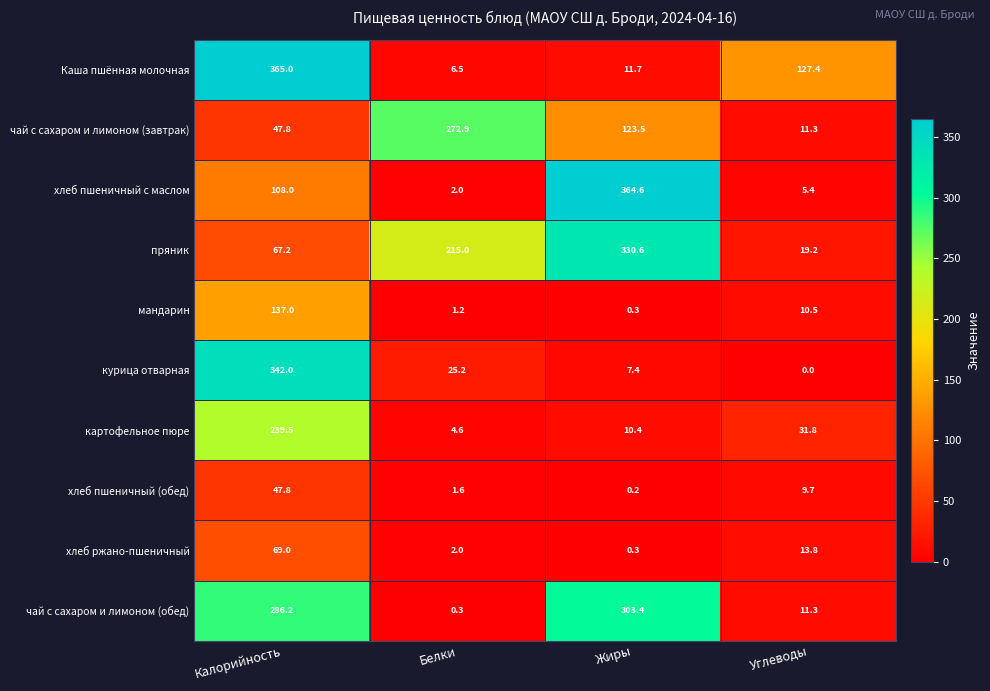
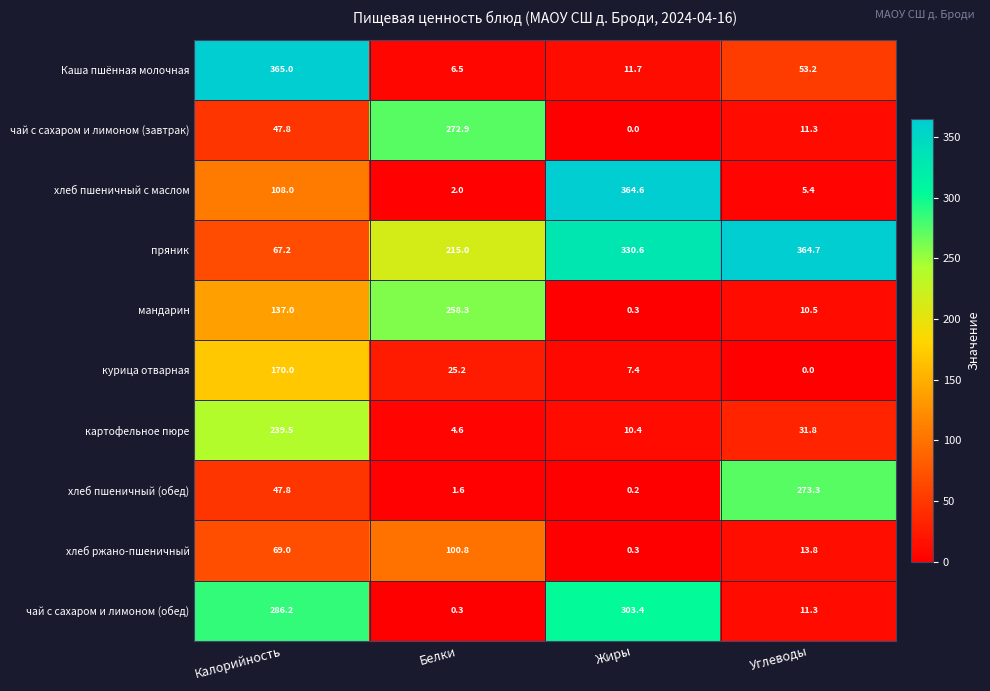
  {
    "Каша пшённая молочная": {
      "Калорийность": 365.0,
      "Белки": 6.5,
      "Жиры": 11.7,
-     "Углеводы": 127.4
+     "Углеводы": 53.2
    },
    "чай с сахаром и лимоном (завтрак)": {
      "Калорийность": 47.8,
      "Белки": 272.9,
-     "Жиры": 123.5,
+     "Жиры": 0.0,
      "Углеводы": 11.3
    },
    "хлеб пшеничный с маслом": {
      "Калорийность": 108.0,
      "Белки": 2.0,
      "Жиры": 364.6,
      "Углеводы": 5.4
    },
    "пряник": {
      "Калорийность": 67.2,
      "Белки": 215.0,
      "Жиры": 330.6,
-     "Углеводы": 19.2
+     "Углеводы": 364.7
    },
    "мандарин": {
      "Калорийность": 137.0,
-     "Белки": 1.2,
+     "Белки": 258.3,
      "Жиры": 0.3,
      "Углеводы": 10.5
    },
    "курица отварная": {
-     "Калорийность": 342.0,
+     "Калорийность": 170.0,
      "Белки": 25.2,
      "Жиры": 7.4,
      "Углеводы": 0.0
    },
    "картофельное пюре": {
      "Калорийность": 239.5,
      "Белки": 4.6,
      "Жиры": 10.4,
      "Углеводы": 31.8
    },
    "хлеб пшеничный (обед)": {
      "Калорийность": 47.8,
      "Белки": 1.6,
      "Жиры": 0.2,
-     "Углеводы": 9.7
+     "Углеводы": 273.3
    },
    "хлеб ржано-пшеничный": {
      "Калорийность": 69.0,
-     "Белки": 2.0,
+     "Белки": 100.8,
      "Жиры": 0.3,
      "Углеводы": 13.8
    },
    "чай с сахаром и лимоном (обед)": {
      "Калорийность": 286.2,
      "Белки": 0.3,
      "Жиры": 303.4,
      "Углеводы": 11.3
    }
  }
